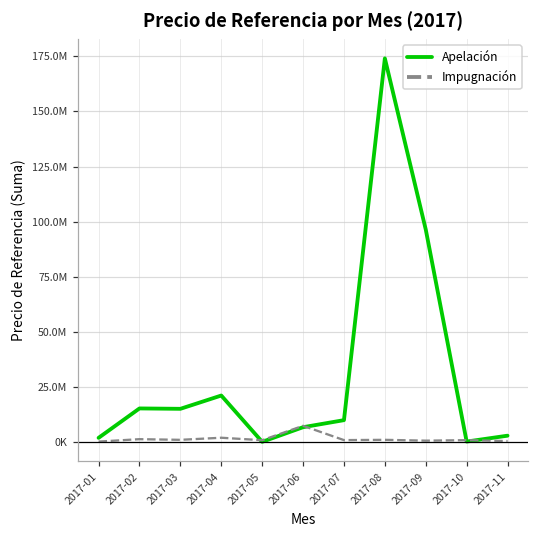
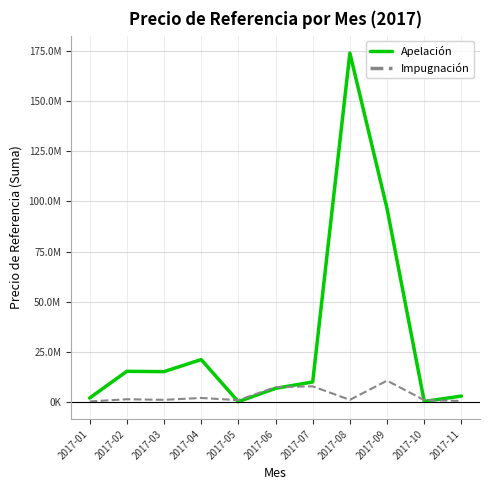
  {
    "Apelación": {
      "2017-01": 2000000,
      "2017-02": 15000000,
      "2017-03": 15000000,
      "2017-04": 21000000,
      "2017-07": 10000000,
      "2017-08": 174000000,
      "2017-09": 96000000,
      "2017-11": 3000000
    },
    "Impugnación": {
      "2017-01": 0,
      "2017-02": 1000000,
      "2017-03": 1000000,
      "2017-04": 2000000,
-     "2017-07": 1000000,
+     "2017-07": 8000000,
      "2017-08": 1000000,
-     "2017-09": 1000000,
+     "2017-09": 11000000,
      "2017-11": 0
    }
  }
